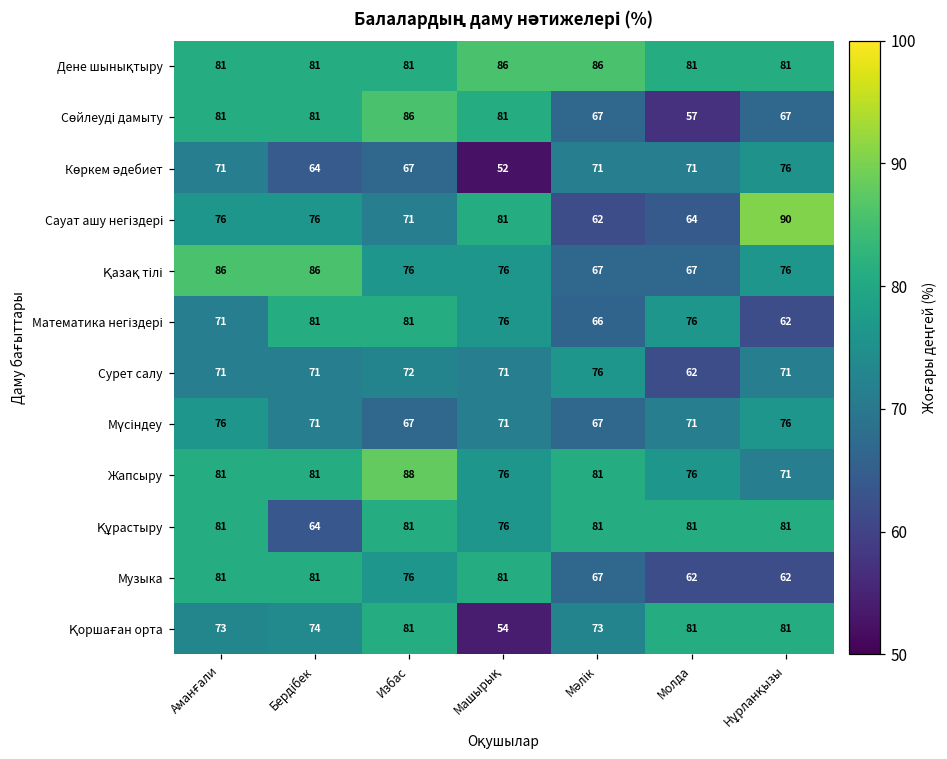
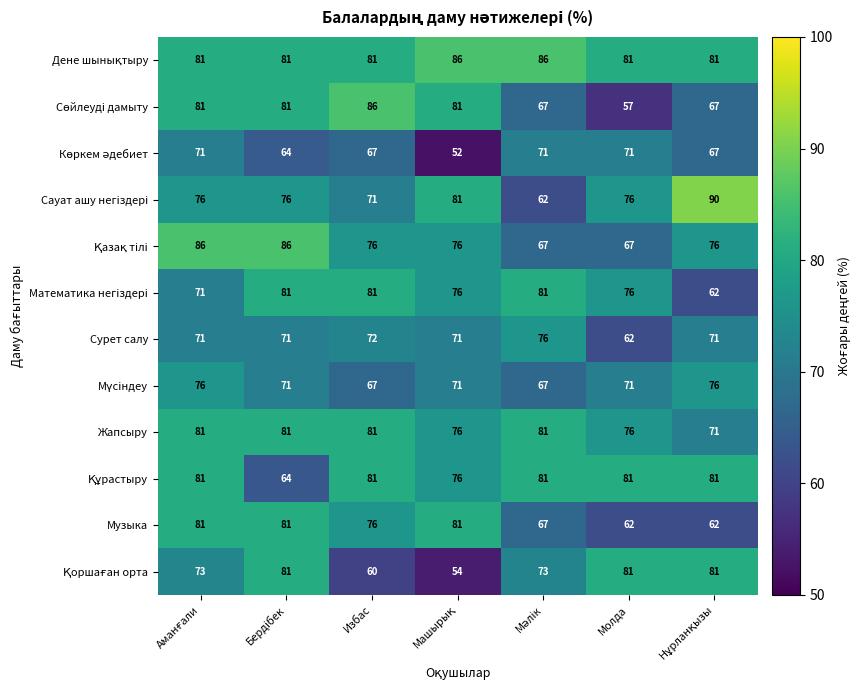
  {
    "Дене шынықтыру": {
      "Аманғали": 81,
      "Бердібек": 81,
      "Избас": 81,
      "Машырық": 86,
      "Мәлік": 86,
      "Молда": 81,
      "Нұрланқызы": 81
    },
    "Сөйлеуді дамыту": {
      "Аманғали": 81,
      "Бердібек": 81,
      "Избас": 86,
      "Машырық": 81,
      "Мәлік": 67,
      "Молда": 57,
      "Нұрланқызы": 67
    },
    "Көркем әдебиет": {
      "Аманғали": 71,
      "Бердібек": 64,
      "Избас": 67,
      "Машырық": 52,
      "Мәлік": 71,
      "Молда": 71,
-     "Нұрланқызы": 76
+     "Нұрланқызы": 67
    },
    "Сауат ашу негіздері": {
      "Аманғали": 76,
      "Бердібек": 76,
      "Избас": 71,
      "Машырық": 81,
      "Мәлік": 62,
-     "Молда": 64,
+     "Молда": 76,
      "Нұрланқызы": 90
    },
    "Қазақ тілі": {
      "Аманғали": 86,
      "Бердібек": 86,
      "Избас": 76,
      "Машырық": 76,
      "Мәлік": 67,
      "Молда": 67,
      "Нұрланқызы": 76
    },
    "Математика негіздері": {
      "Аманғали": 71,
      "Бердібек": 81,
      "Избас": 81,
      "Машырық": 76,
-     "Мәлік": 66,
+     "Мәлік": 81,
      "Молда": 76,
      "Нұрланқызы": 62
    },
    "Сурет салу": {
      "Аманғали": 71,
      "Бердібек": 71,
      "Избас": 72,
      "Машырық": 71,
      "Мәлік": 76,
      "Молда": 62,
      "Нұрланқызы": 71
    },
    "Мүсіндеу": {
      "Аманғали": 76,
      "Бердібек": 71,
      "Избас": 67,
      "Машырық": 71,
      "Мәлік": 67,
      "Молда": 71,
      "Нұрланқызы": 76
    },
    "Жапсыру": {
      "Аманғали": 81,
      "Бердібек": 81,
-     "Избас": 88,
+     "Избас": 81,
      "Машырық": 76,
      "Мәлік": 81,
      "Молда": 76,
      "Нұрланқызы": 71
    },
    "Құрастыру": {
      "Аманғали": 81,
      "Бердібек": 64,
      "Избас": 81,
      "Машырық": 76,
      "Мәлік": 81,
      "Молда": 81,
      "Нұрланқызы": 81
    },
    "Музыка": {
      "Аманғали": 81,
      "Бердібек": 81,
      "Избас": 76,
      "Машырық": 81,
      "Мәлік": 67,
      "Молда": 62,
      "Нұрланқызы": 62
    },
    "Қоршаған орта": {
      "Аманғали": 73,
-     "Бердібек": 74,
-     "Избас": 81,
+     "Бердібек": 81,
+     "Избас": 60,
      "Машырық": 54,
      "Мәлік": 73,
      "Молда": 81,
      "Нұрланқызы": 81
    }
  }
